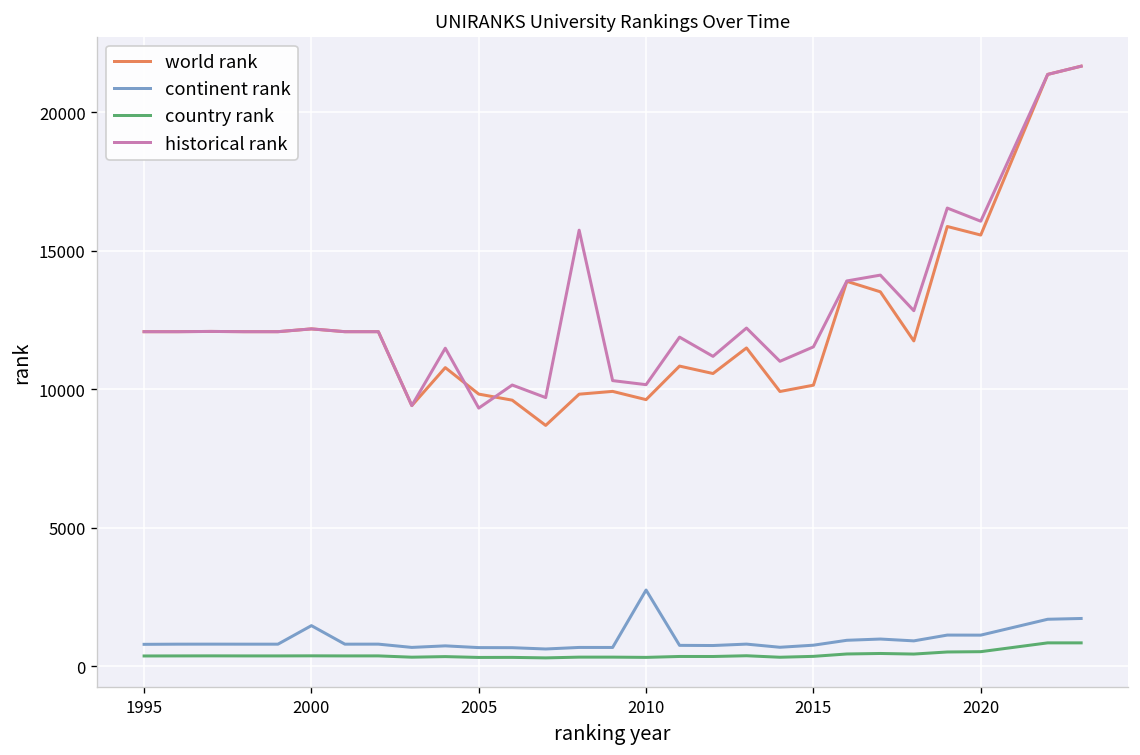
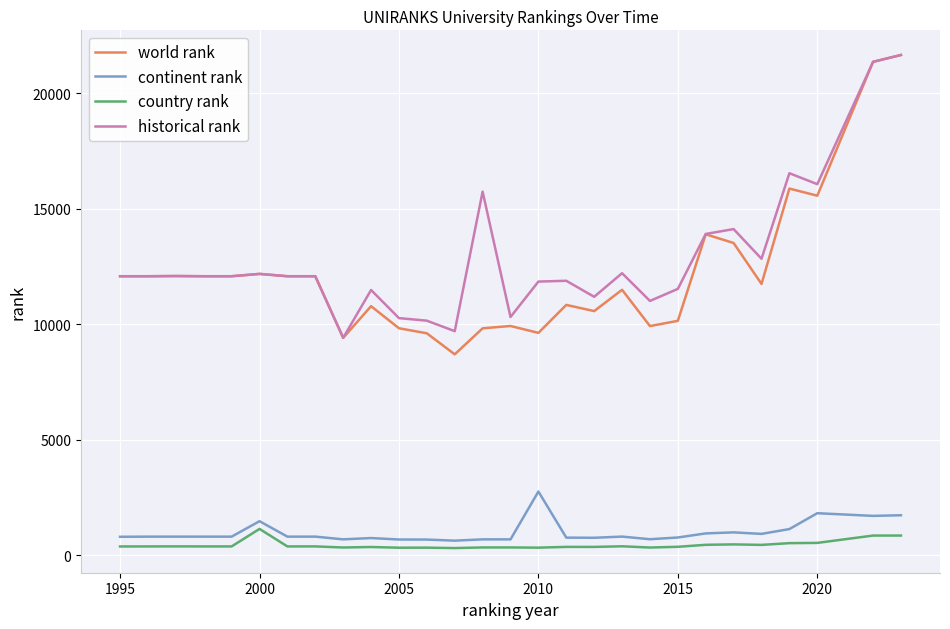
  {
    "world rank": {
      "2005": 9800,
      "2010": 9600,
      "2015": 10100,
      "2020": 15600
    },
    "continent rank": {
      "1995": 800,
      "2000": 1500,
      "2005": 700,
      "2010": 2800,
      "2015": 800,
-     "2020": 1100
+     "2020": 1800
    },
    "country rank": {
      "1995": 400,
-     "2000": 400,
+     "2000": 1100,
      "2005": 300,
      "2010": 300,
      "2015": 400,
      "2020": 500
    },
    "historical rank": {
-     "2005": 9300,
-     "2010": 10200,
+     "2005": 10300,
+     "2010": 11800,
      "2015": 11500,
      "2020": 16100
    }
  }
